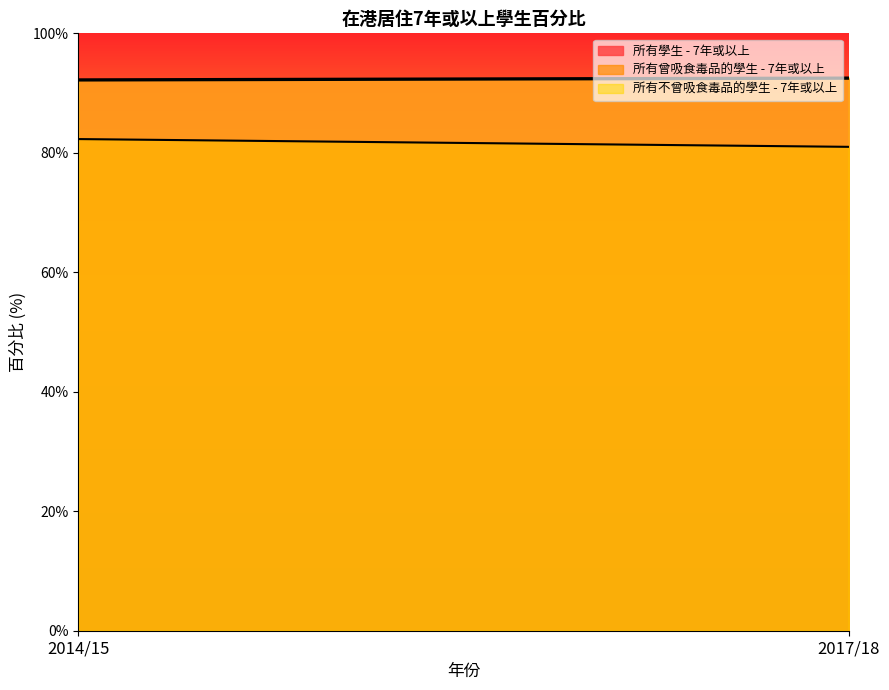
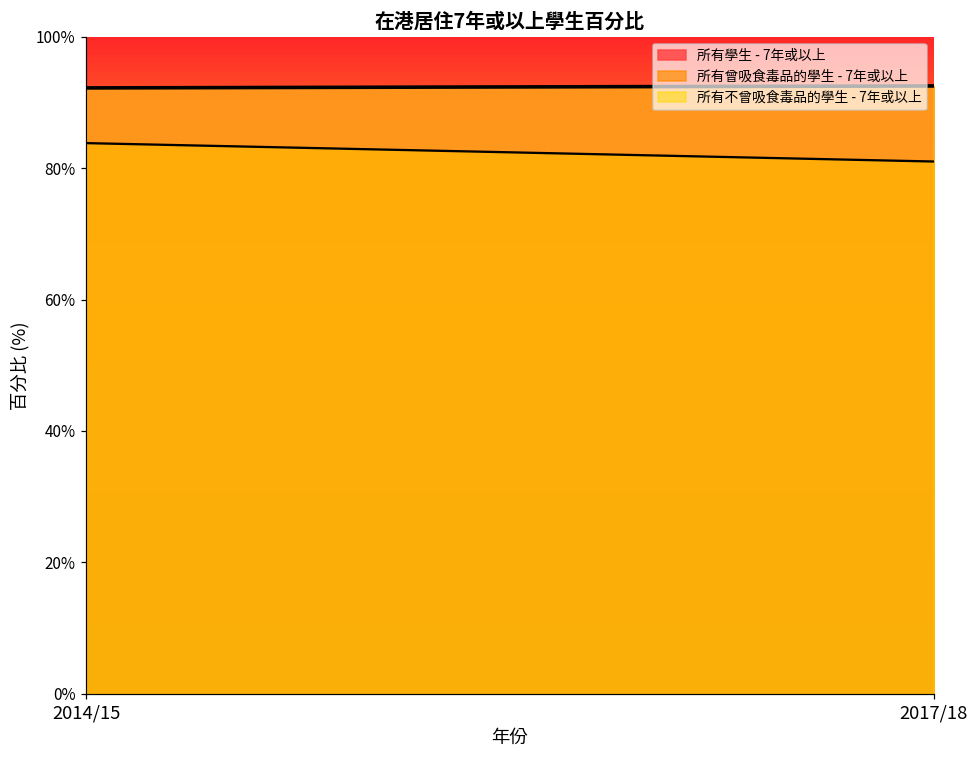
  {
    "所有曾吸食毒品的學生 - 7年或以上": {
-     "2014/15": "82%",
+     "2014/15": "84%",
      "2017/18": "81%"
    }
  }
